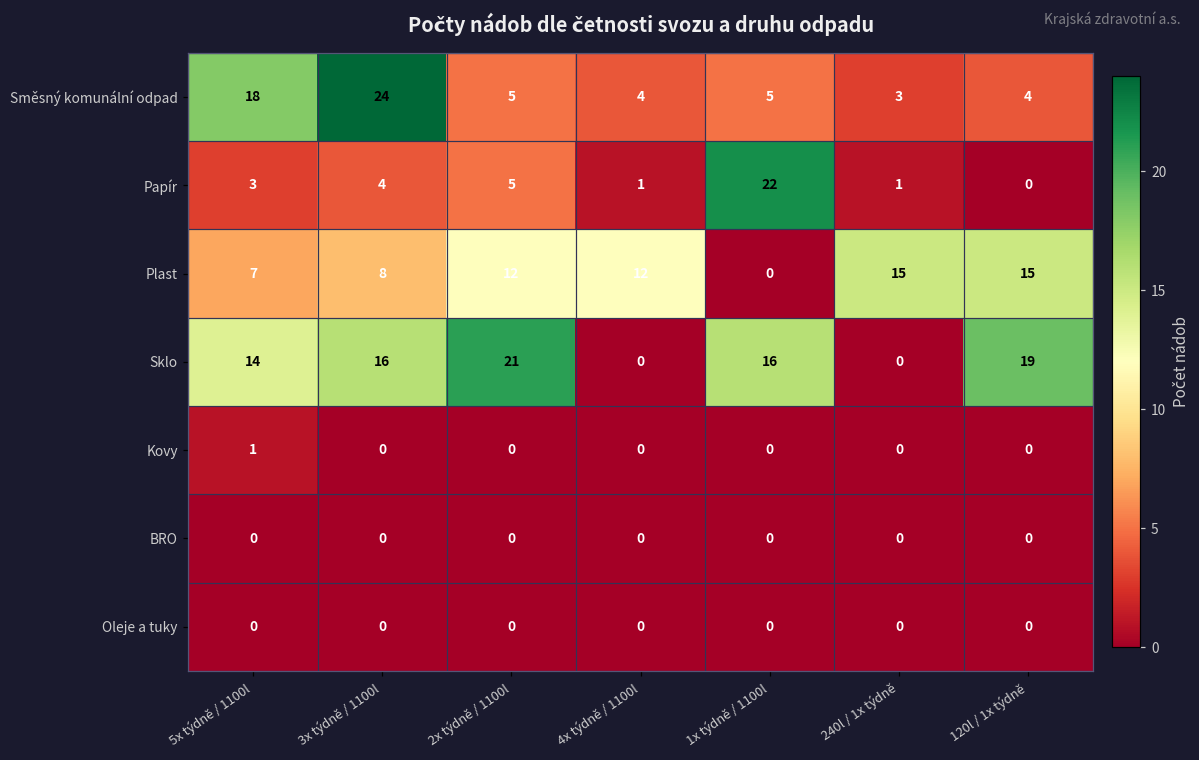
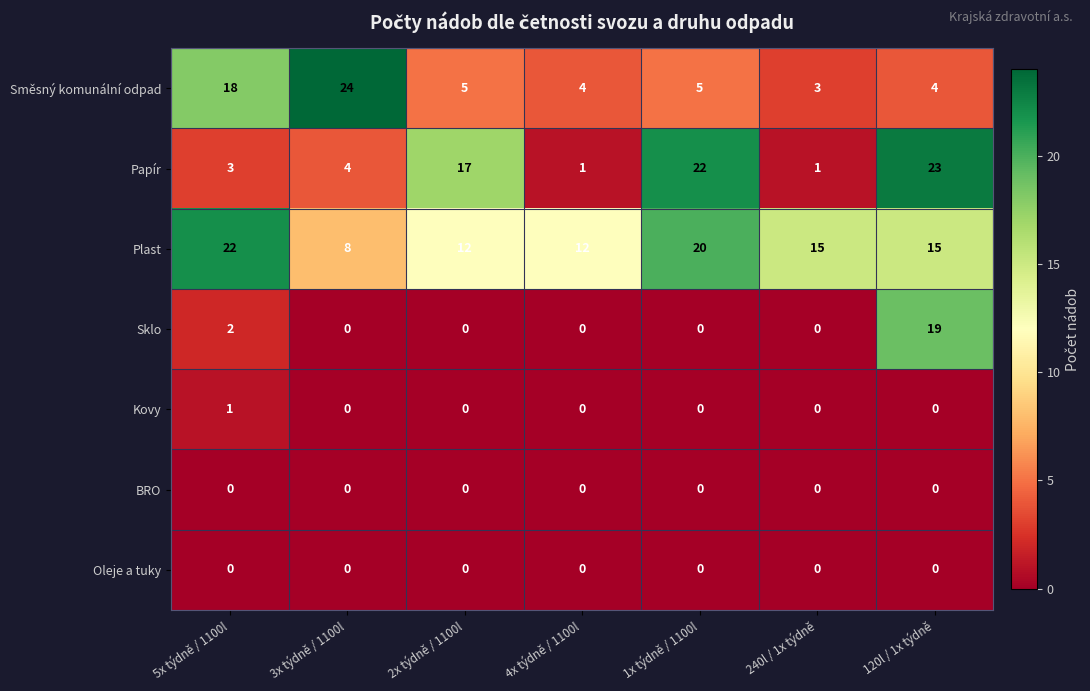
  {
    "Směsný komunální odpad": {
      "5x týdně / 1100l": 18,
      "3x týdně / 1100l": 24,
      "2x týdně / 1100l": 5,
      "4x týdně / 1100l": 4,
      "1x týdně / 1100l": 5,
      "240l / 1x týdně": 3,
      "120l / 1x týdně": 4
    },
    "Papír": {
      "5x týdně / 1100l": 3,
      "3x týdně / 1100l": 4,
-     "2x týdně / 1100l": 5,
+     "2x týdně / 1100l": 17,
      "4x týdně / 1100l": 1,
      "1x týdně / 1100l": 22,
      "240l / 1x týdně": 1,
-     "120l / 1x týdně": 0
+     "120l / 1x týdně": 23
    },
    "Plast": {
-     "5x týdně / 1100l": 7,
+     "5x týdně / 1100l": 22,
      "3x týdně / 1100l": 8,
      "2x týdně / 1100l": 12,
      "4x týdně / 1100l": 12,
-     "1x týdně / 1100l": 0,
+     "1x týdně / 1100l": 20,
      "240l / 1x týdně": 15,
      "120l / 1x týdně": 15
    },
    "Sklo": {
-     "5x týdně / 1100l": 14,
-     "3x týdně / 1100l": 16,
-     "2x týdně / 1100l": 21,
+     "5x týdně / 1100l": 2,
+     "3x týdně / 1100l": 0,
+     "2x týdně / 1100l": 0,
      "4x týdně / 1100l": 0,
-     "1x týdně / 1100l": 16,
+     "1x týdně / 1100l": 0,
      "240l / 1x týdně": 0,
      "120l / 1x týdně": 19
    },
    "Kovy": {
      "5x týdně / 1100l": 1,
      "3x týdně / 1100l": 0,
      "2x týdně / 1100l": 0,
      "4x týdně / 1100l": 0,
      "1x týdně / 1100l": 0,
      "240l / 1x týdně": 0,
      "120l / 1x týdně": 0
    },
    "BRO": {
      "5x týdně / 1100l": 0,
      "3x týdně / 1100l": 0,
      "2x týdně / 1100l": 0,
      "4x týdně / 1100l": 0,
      "1x týdně / 1100l": 0,
      "240l / 1x týdně": 0,
      "120l / 1x týdně": 0
    },
    "Oleje a tuky": {
      "5x týdně / 1100l": 0,
      "3x týdně / 1100l": 0,
      "2x týdně / 1100l": 0,
      "4x týdně / 1100l": 0,
      "1x týdně / 1100l": 0,
      "240l / 1x týdně": 0,
      "120l / 1x týdně": 0
    }
  }
